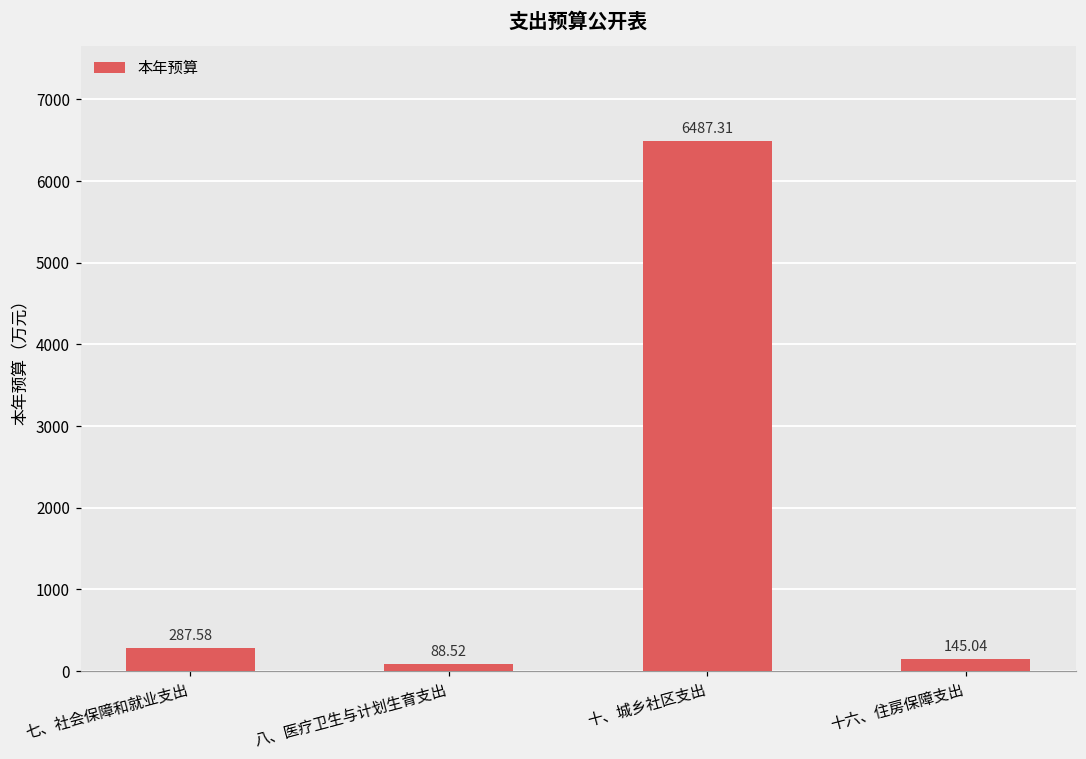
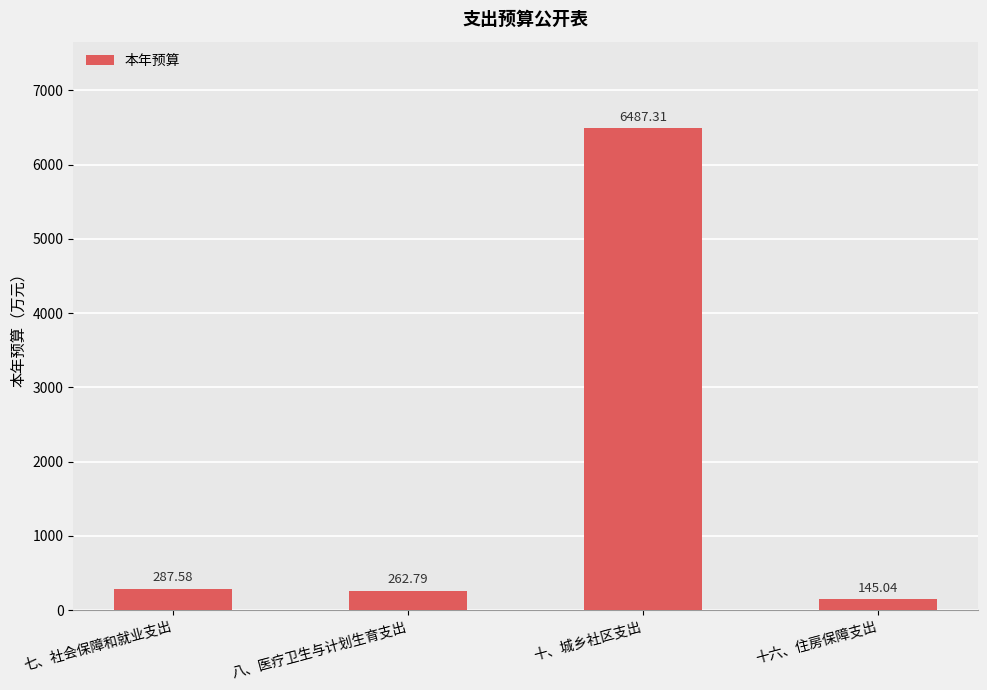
  {
    "七、社会保障和就业支出": 287.58,
-   "八、医疗卫生与计划生育支出": 88.52,
+   "八、医疗卫生与计划生育支出": 262.79,
    "十、城乡社区支出": 6487.31,
    "十六、住房保障支出": 145.04
  }
